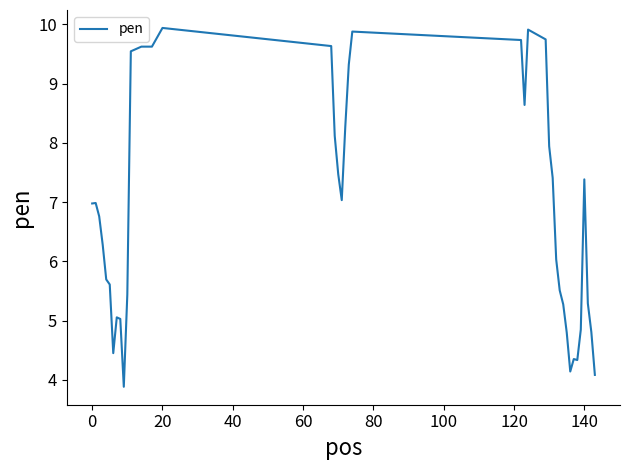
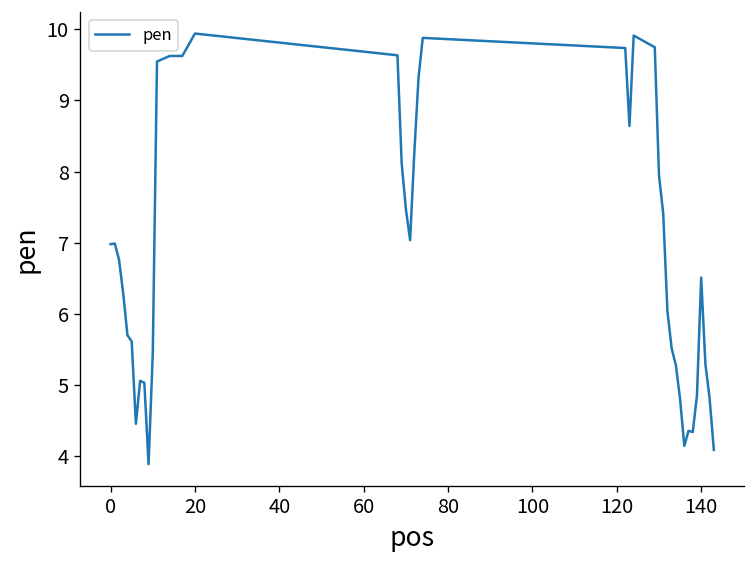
  {
    "0": 7.0,
    "20": 9.9,
-   "140": 7.4
+   "140": 6.5
  }
